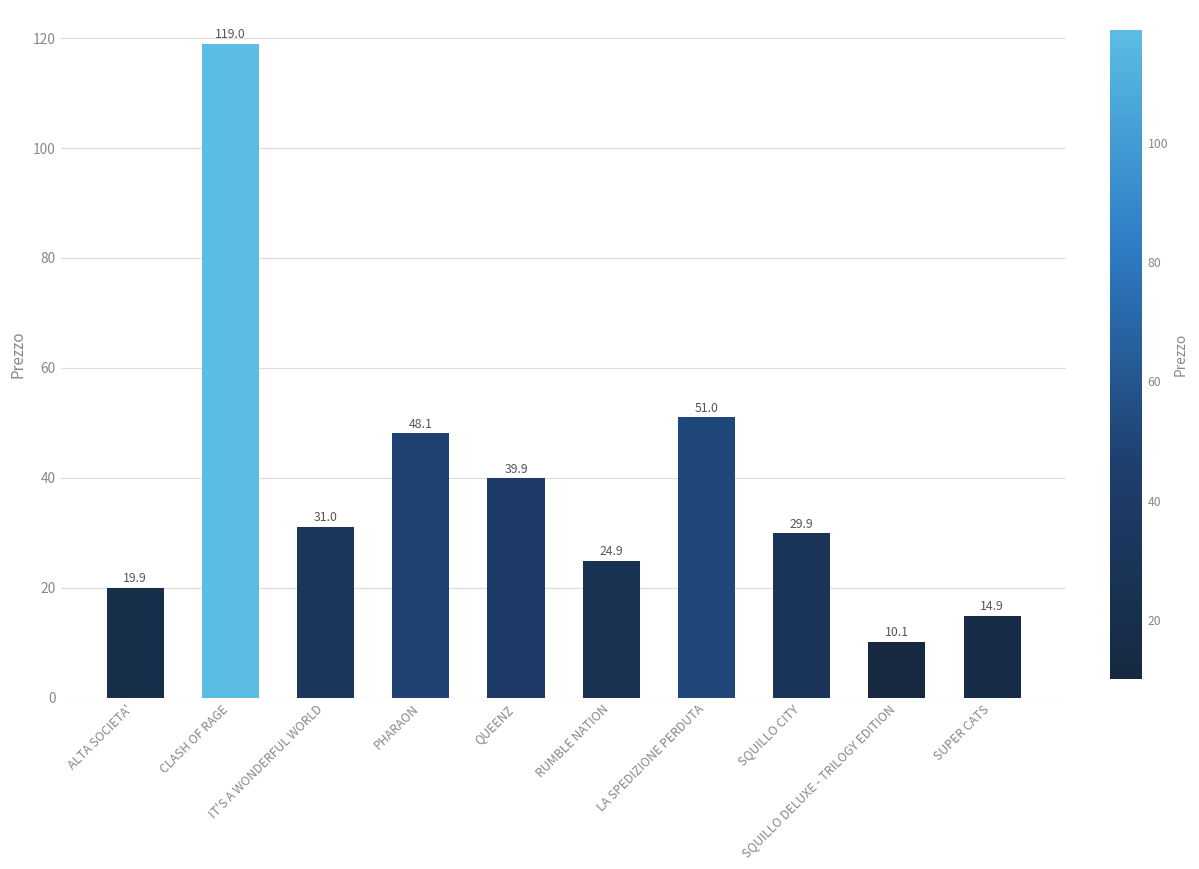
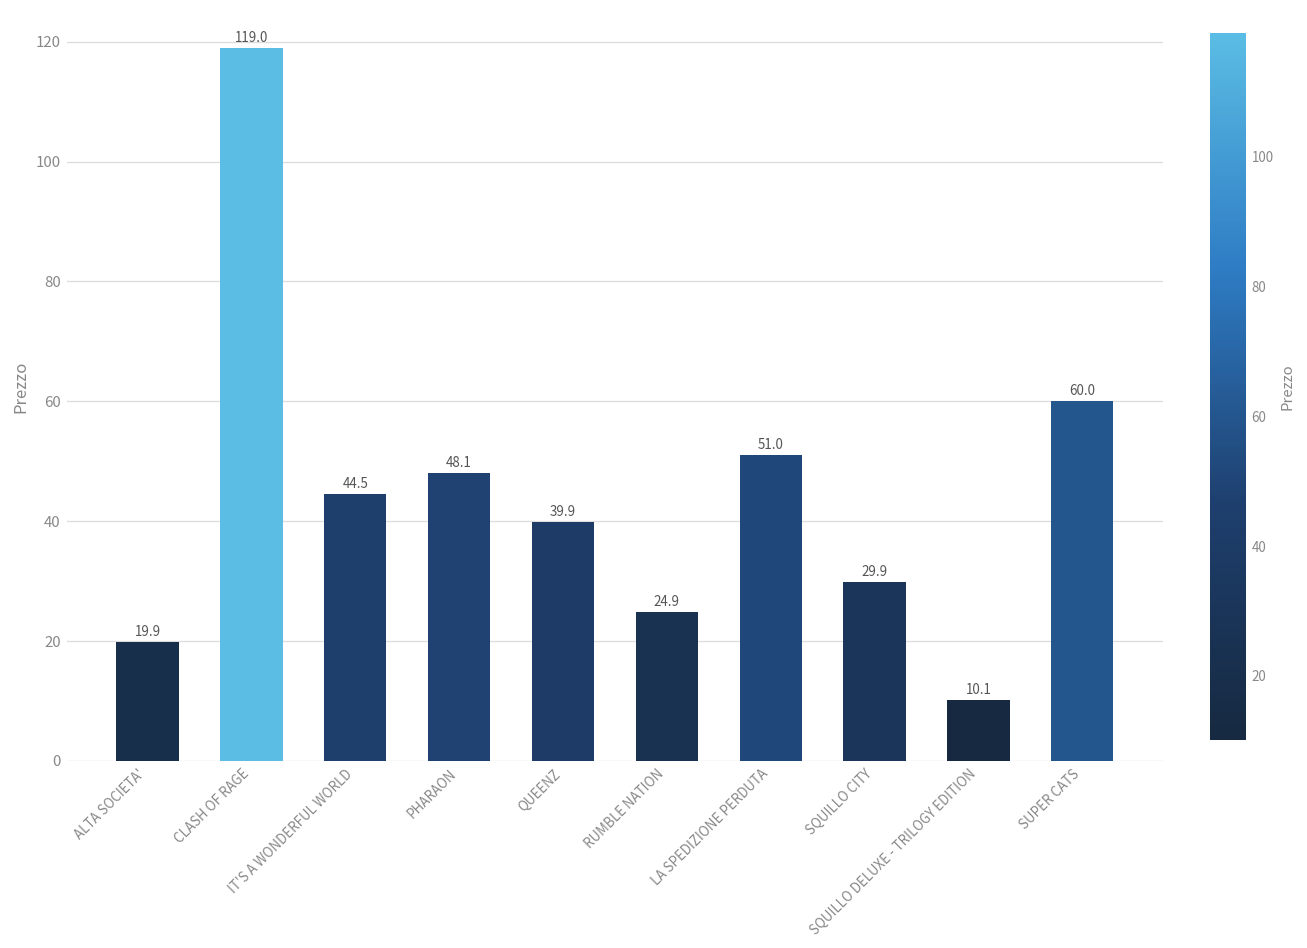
  {
    "ALTA SOCIETA'": 19.9,
    "CLASH OF RAGE": 119.0,
-   "IT'S A WONDERFUL WORLD": 31.0,
+   "IT'S A WONDERFUL WORLD": 44.5,
    "PHARAON": 48.1,
    "QUEENZ": 39.9,
    "RUMBLE NATION": 24.9,
    "LA SPEDIZIONE PERDUTA": 51.0,
    "SQUILLO CITY": 29.9,
    "SQUILLO DELUXE - TRILOGY EDITION": 10.1,
-   "SUPER CATS": 14.9
+   "SUPER CATS": 60.0
  }
